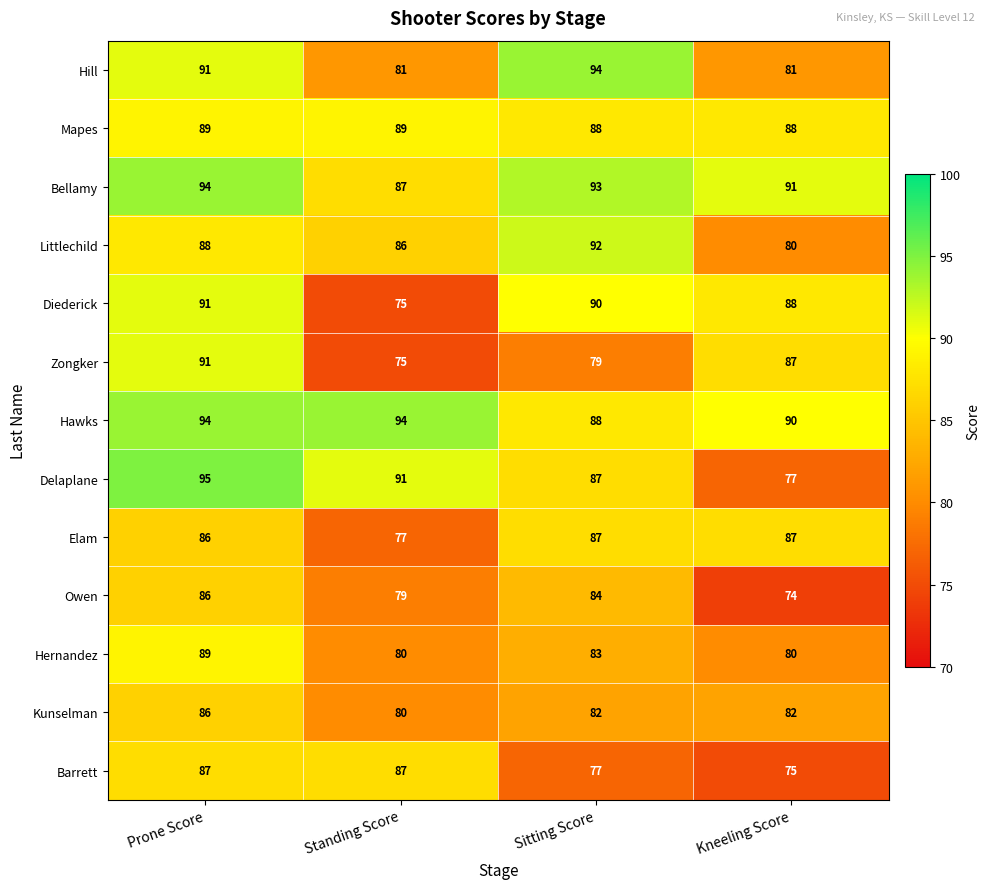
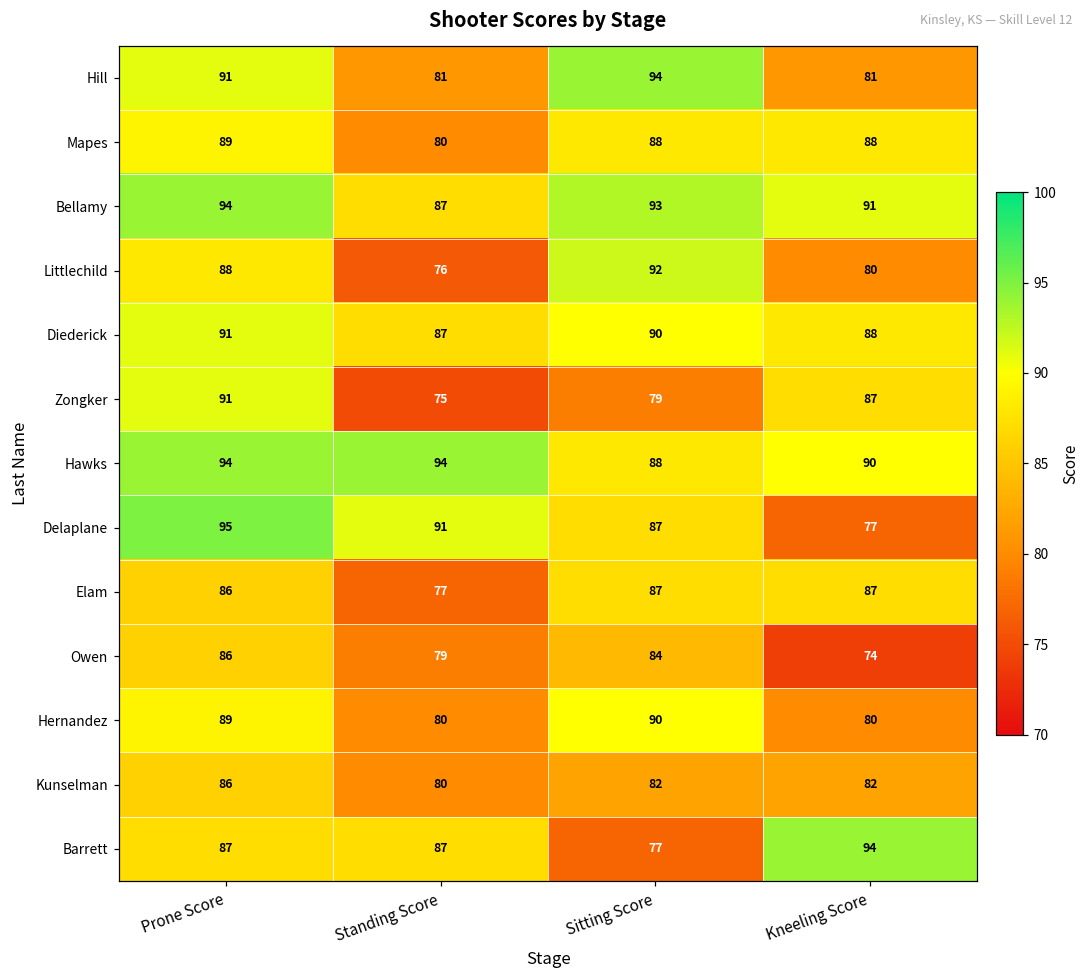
  {
    "Hill": {
      "Prone Score": 91,
      "Standing Score": 81,
      "Sitting Score": 94,
      "Kneeling Score": 81
    },
    "Mapes": {
      "Prone Score": 89,
-     "Standing Score": 89,
+     "Standing Score": 80,
      "Sitting Score": 88,
      "Kneeling Score": 88
    },
    "Bellamy": {
      "Prone Score": 94,
      "Standing Score": 87,
      "Sitting Score": 93,
      "Kneeling Score": 91
    },
    "Littlechild": {
      "Prone Score": 88,
-     "Standing Score": 86,
+     "Standing Score": 76,
      "Sitting Score": 92,
      "Kneeling Score": 80
    },
    "Diederick": {
      "Prone Score": 91,
-     "Standing Score": 75,
+     "Standing Score": 87,
      "Sitting Score": 90,
      "Kneeling Score": 88
    },
    "Zongker": {
      "Prone Score": 91,
      "Standing Score": 75,
      "Sitting Score": 79,
      "Kneeling Score": 87
    },
    "Hawks": {
      "Prone Score": 94,
      "Standing Score": 94,
      "Sitting Score": 88,
      "Kneeling Score": 90
    },
    "Delaplane": {
      "Prone Score": 95,
      "Standing Score": 91,
      "Sitting Score": 87,
      "Kneeling Score": 77
    },
    "Elam": {
      "Prone Score": 86,
      "Standing Score": 77,
      "Sitting Score": 87,
      "Kneeling Score": 87
    },
    "Owen": {
      "Prone Score": 86,
      "Standing Score": 79,
      "Sitting Score": 84,
      "Kneeling Score": 74
    },
    "Hernandez": {
      "Prone Score": 89,
      "Standing Score": 80,
-     "Sitting Score": 83,
+     "Sitting Score": 90,
      "Kneeling Score": 80
    },
    "Kunselman": {
      "Prone Score": 86,
      "Standing Score": 80,
      "Sitting Score": 82,
      "Kneeling Score": 82
    },
    "Barrett": {
      "Prone Score": 87,
      "Standing Score": 87,
      "Sitting Score": 77,
-     "Kneeling Score": 75
+     "Kneeling Score": 94
    }
  }
